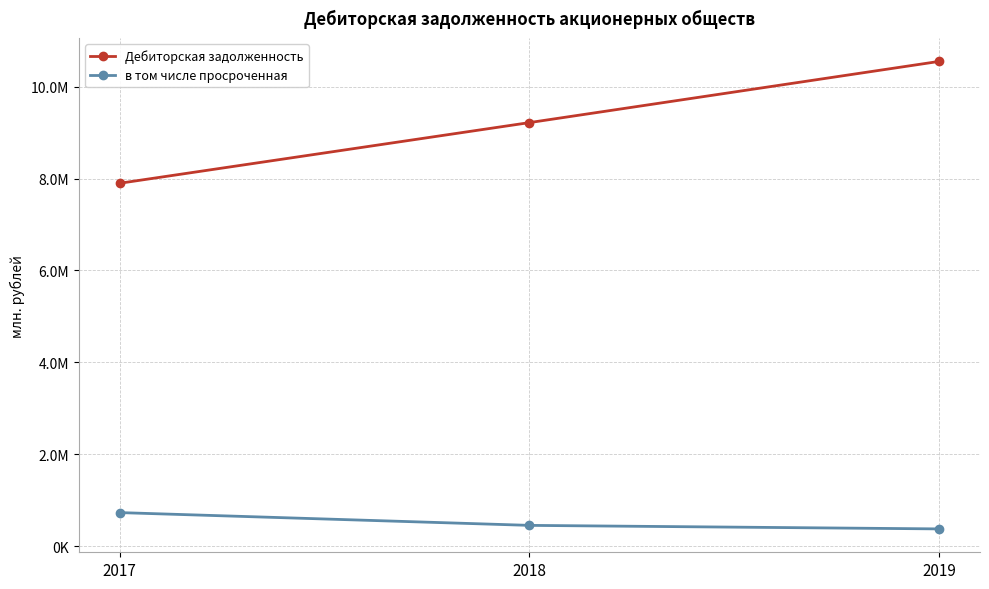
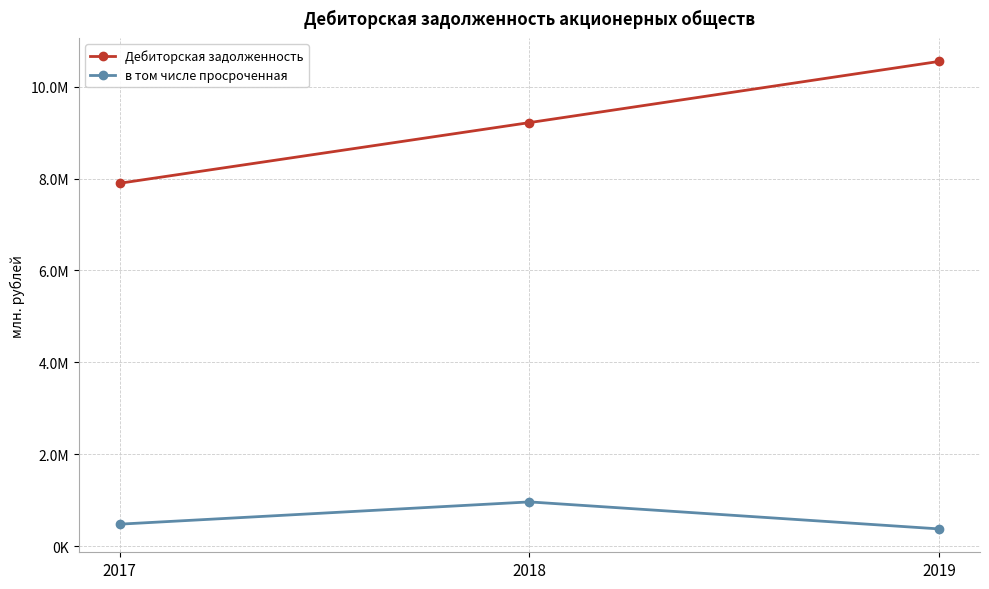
  {
    "Дебиторская задолженность": {
      "2017": "7.9М",
      "2018": "9.2М",
      "2019": "10.5М"
    },
    "в том числе просроченная": {
-     "2017": "0.7М",
-     "2018": "0.5М",
+     "2017": "0.5М",
+     "2018": "1.0М",
      "2019": "0.4М"
    }
  }
